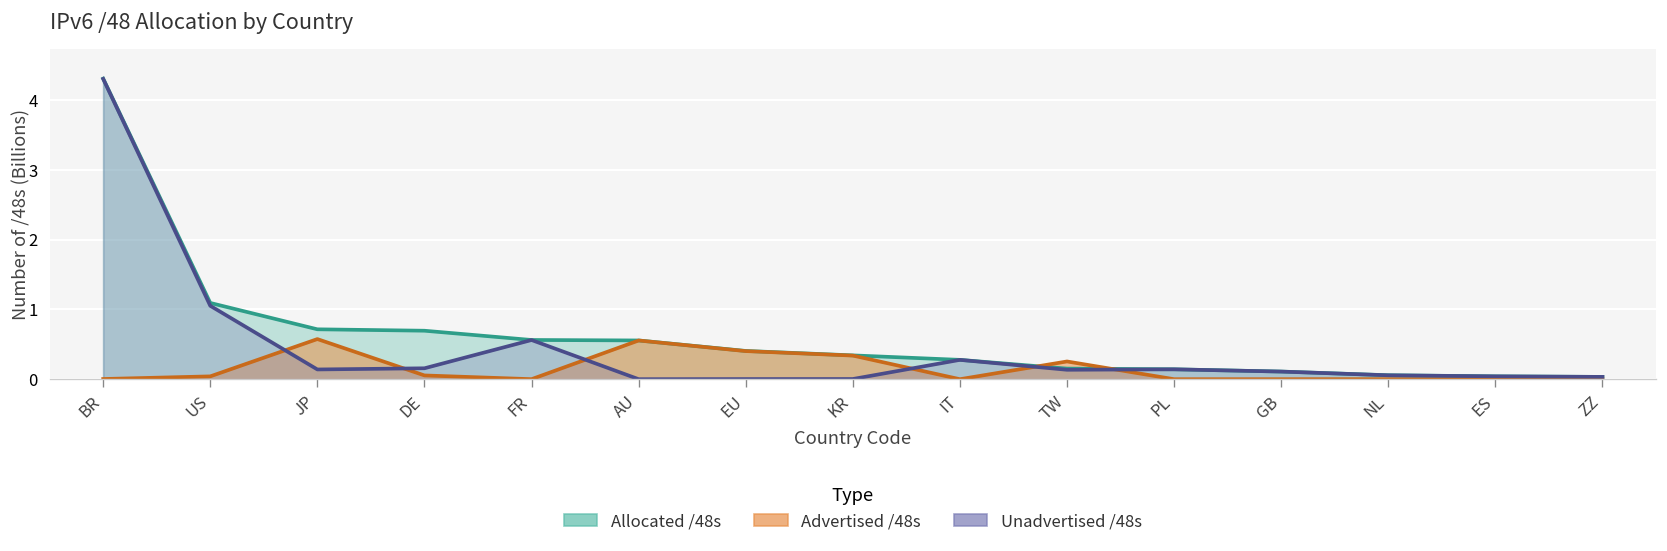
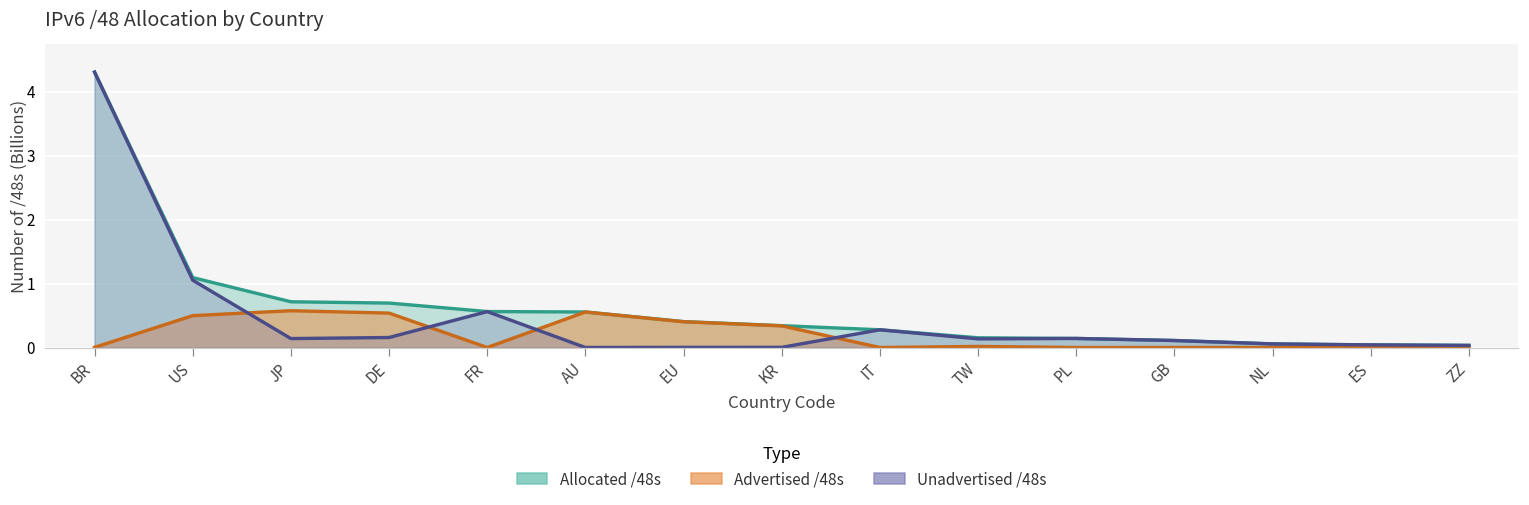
  {
    "Advertised /48s": {
      "BR": 0.0,
-     "US": 0.0,
+     "US": 0.5,
      "JP": 0.6,
-     "DE": 0.1,
+     "DE": 0.5,
      "FR": 0.0,
      "IT": 0.0,
-     "TW": 0.3,
+     "TW": 0.0,
      "PL": 0.0,
      "GB": 0.0,
      "NL": 0.0
    }
  }
